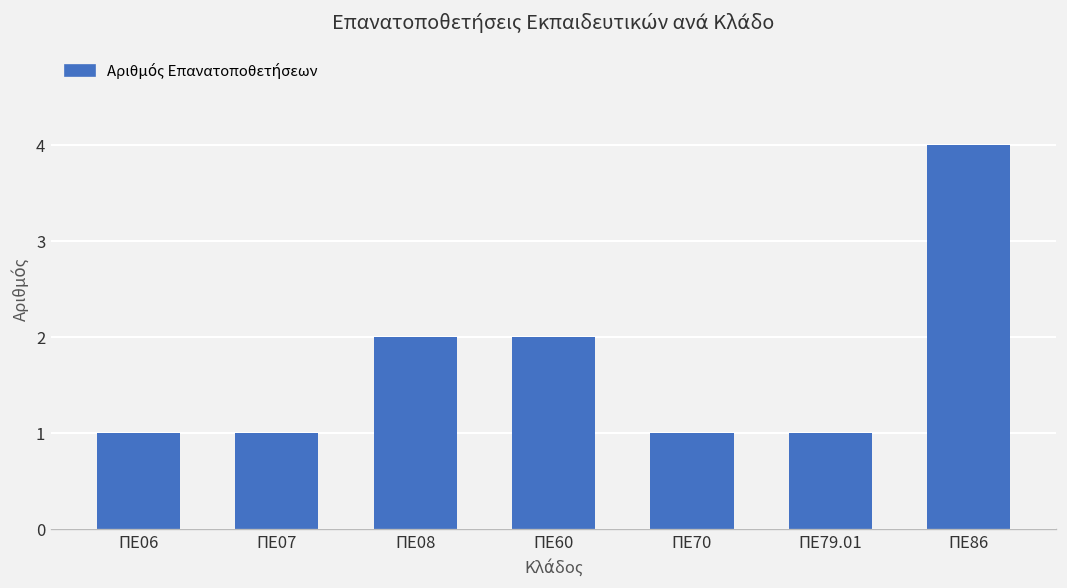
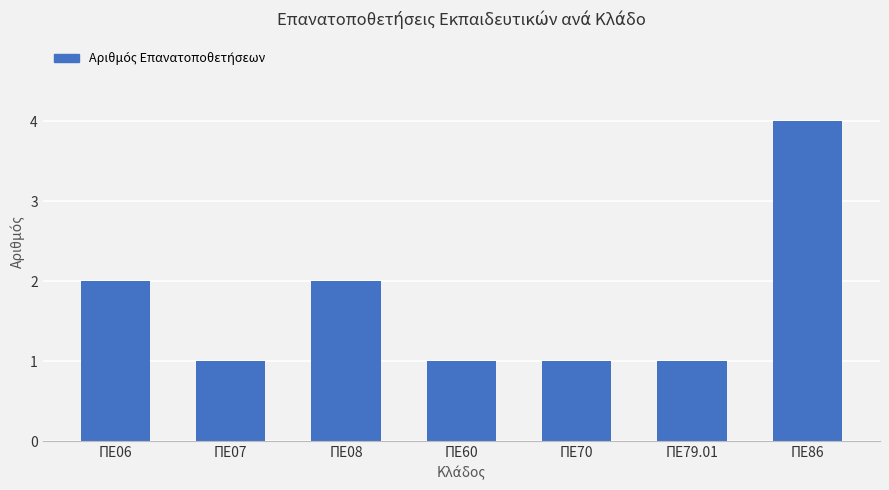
  {
-   "ΠΕ06": 1,
+   "ΠΕ06": 2,
    "ΠΕ07": 1,
    "ΠΕ08": 2,
-   "ΠΕ60": 2,
+   "ΠΕ60": 1,
    "ΠΕ70": 1,
    "ΠΕ79.01": 1,
    "ΠΕ86": 4
  }
